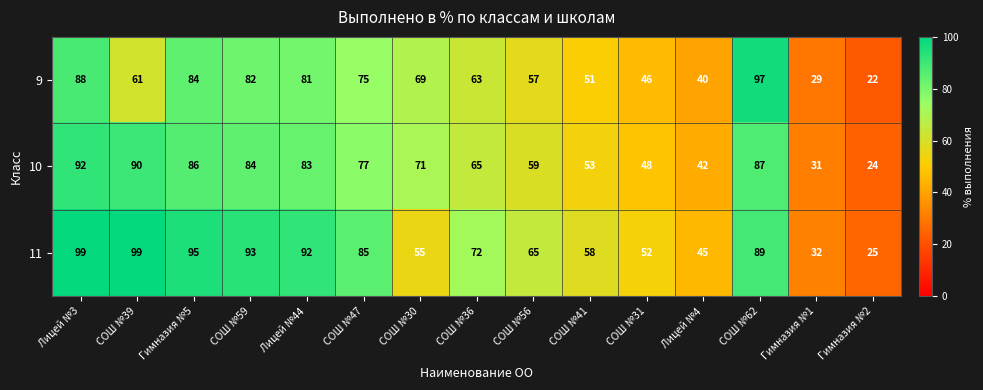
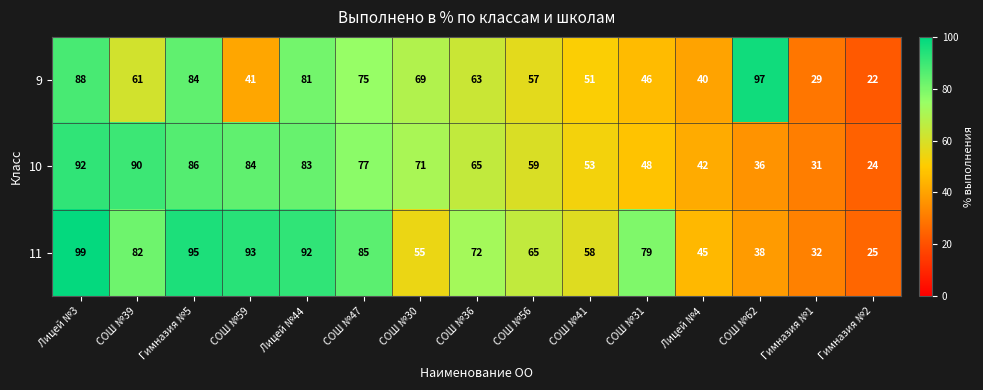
  {
    "9": {
      "Лицей №3": 88,
      "СОШ №39": 61,
      "Гимназия №5": 84,
-     "СОШ №59": 82,
+     "СОШ №59": 41,
      "Лицей №44": 81,
      "СОШ №47": 75,
      "СОШ №30": 69,
      "СОШ №36": 63,
      "СОШ №56": 57,
      "СОШ №41": 51,
      "СОШ №31": 46,
      "Лицей №4": 40,
      "СОШ №62": 97,
      "Гимназия №1": 29,
      "Гимназия №2": 22
    },
    "10": {
      "Лицей №3": 92,
      "СОШ №39": 90,
      "Гимназия №5": 86,
      "СОШ №59": 84,
      "Лицей №44": 83,
      "СОШ №47": 77,
      "СОШ №30": 71,
      "СОШ №36": 65,
      "СОШ №56": 59,
      "СОШ №41": 53,
      "СОШ №31": 48,
      "Лицей №4": 42,
-     "СОШ №62": 87,
+     "СОШ №62": 36,
      "Гимназия №1": 31,
      "Гимназия №2": 24
    },
    "11": {
      "Лицей №3": 99,
-     "СОШ №39": 99,
+     "СОШ №39": 82,
      "Гимназия №5": 95,
      "СОШ №59": 93,
      "Лицей №44": 92,
      "СОШ №47": 85,
      "СОШ №30": 55,
      "СОШ №36": 72,
      "СОШ №56": 65,
      "СОШ №41": 58,
-     "СОШ №31": 52,
+     "СОШ №31": 79,
      "Лицей №4": 45,
-     "СОШ №62": 89,
+     "СОШ №62": 38,
      "Гимназия №1": 32,
      "Гимназия №2": 25
    }
  }
